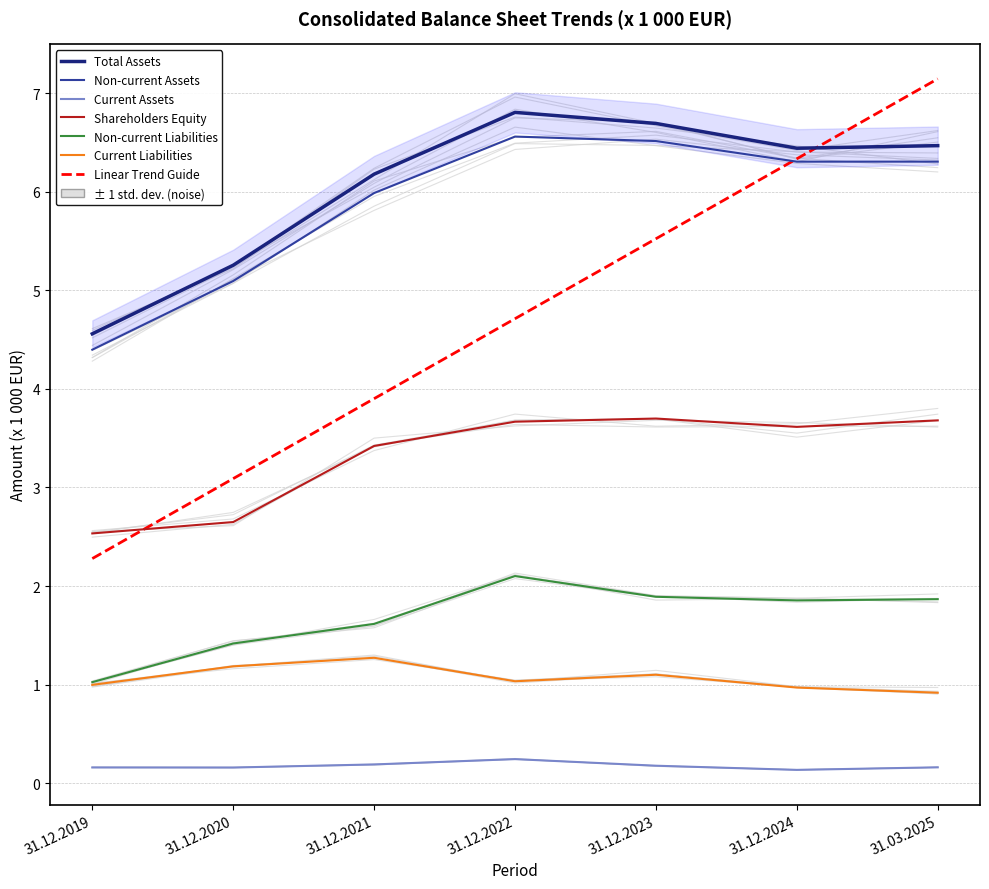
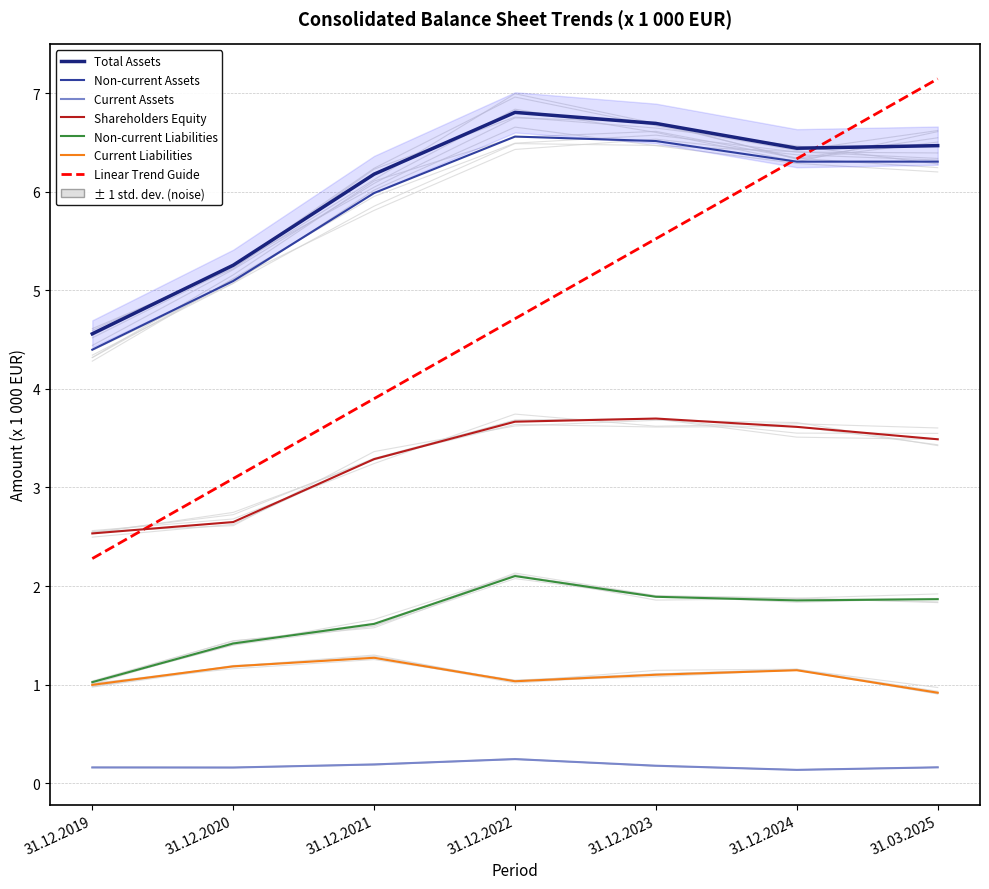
  {
    "Shareholders Equity": {
-     "31.12.2021": 3.4,
-     "31.03.2025": 3.7
+     "31.12.2021": 3.3,
+     "31.03.2025": 3.5
    },
    "Current Liabilities": {
-     "31.12.2024": 1.0
+     "31.12.2024": 1.1
    },
    "Linear Trend Guide": {
      "31.12.2019": 2.3,
      "31.12.2020": 3.1,
      "31.12.2021": 3.9,
      "31.12.2022": 4.7,
      "31.12.2023": 5.5,
      "31.03.2025": 7.1
    }
  }
